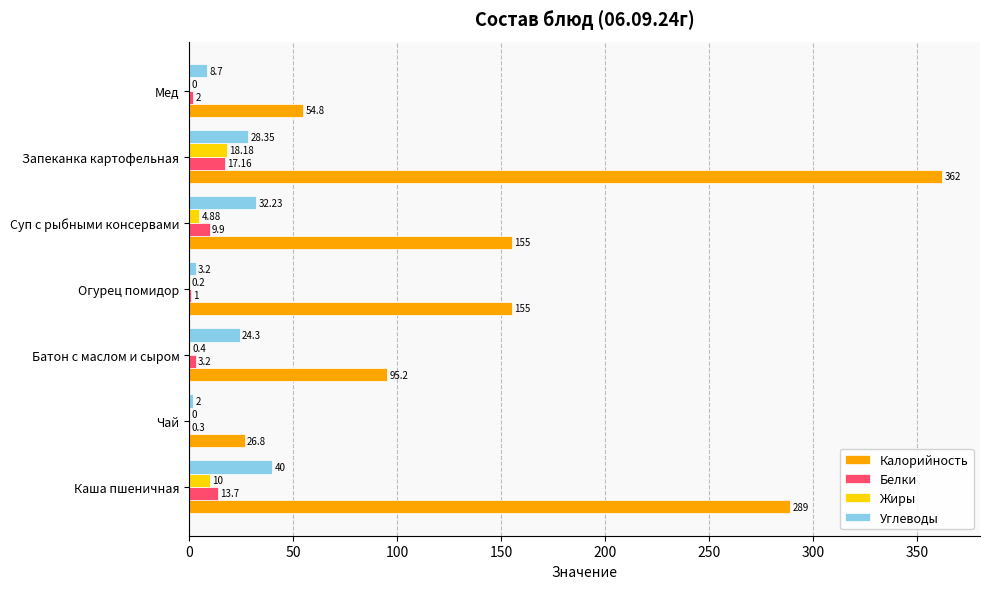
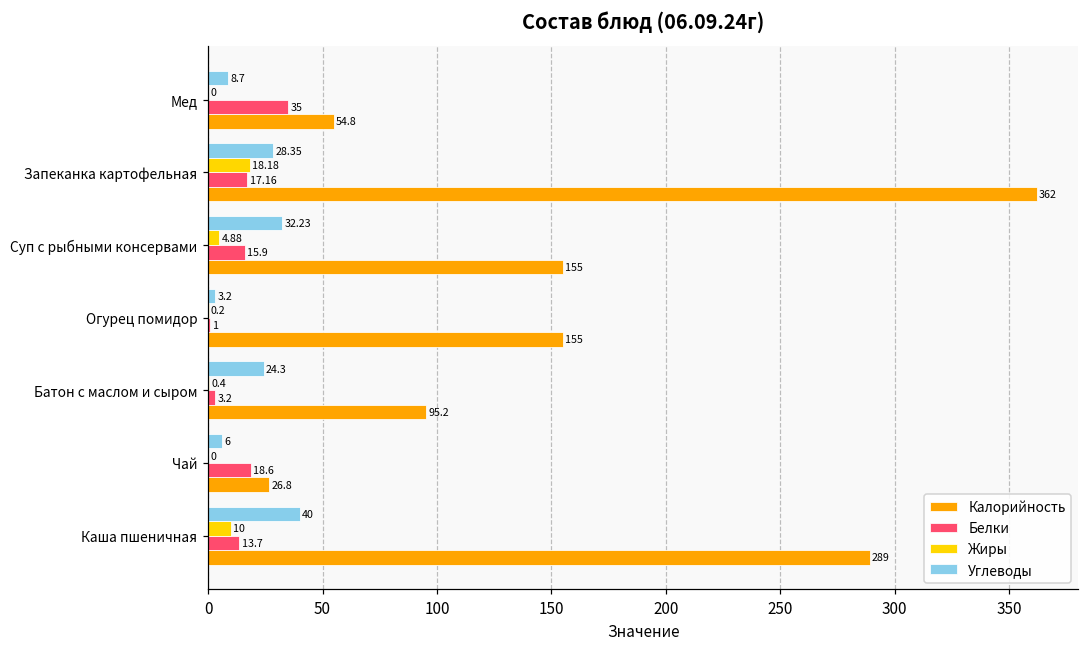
  {
    "Белки": {
-     "Мед": 2,
+     "Мед": 35,
      "Запеканка картофельная": 17.16,
-     "Суп с рыбными консервами": 9.9,
+     "Суп с рыбными консервами": 15.9,
      "Огурец помидор": 1,
      "Батон с маслом и сыром": 3.2,
-     "Чай": 0.3,
+     "Чай": 18.6,
      "Каша пшеничная": 13.7
    },
    "Углеводы": {
      "Мед": 8.7,
      "Запеканка картофельная": 28.35,
      "Суп с рыбными консервами": 32.23,
      "Огурец помидор": 3.2,
      "Батон с маслом и сыром": 24.3,
-     "Чай": 2,
+     "Чай": 6,
      "Каша пшеничная": 40
    }
  }
